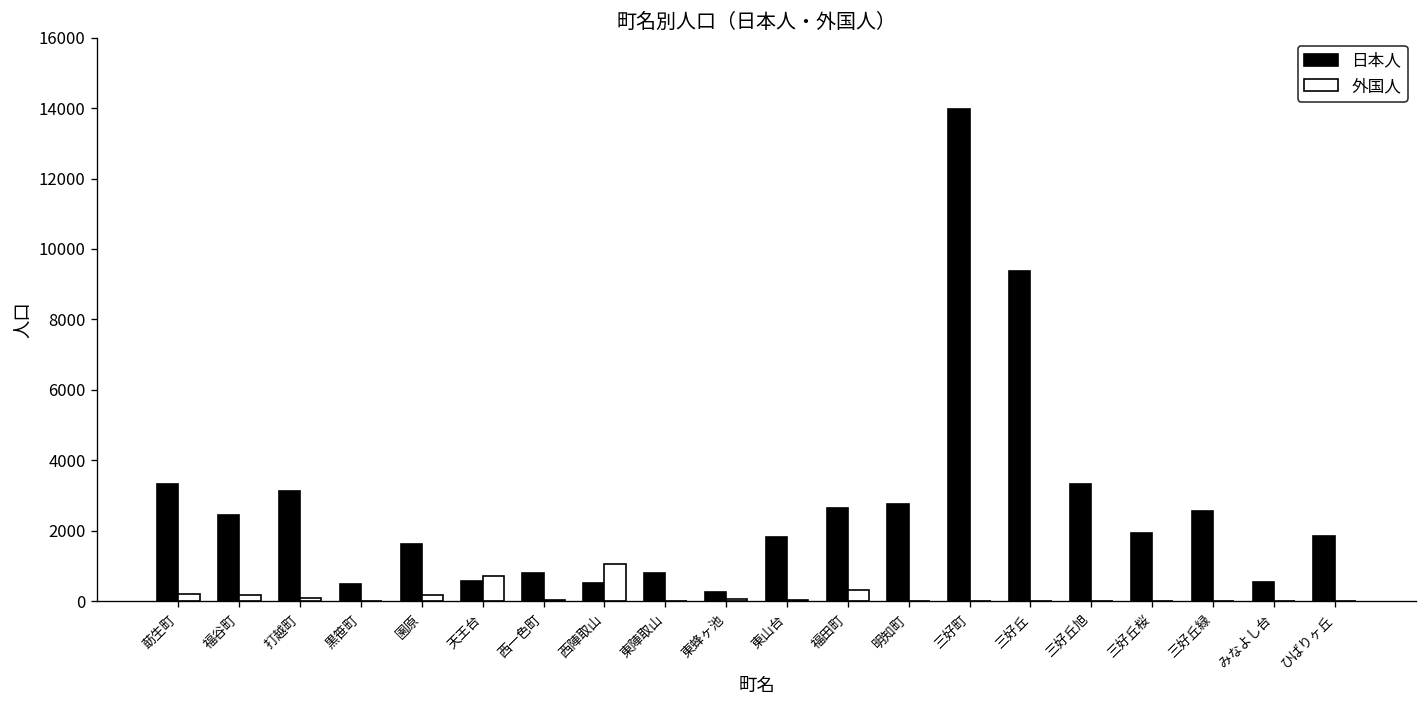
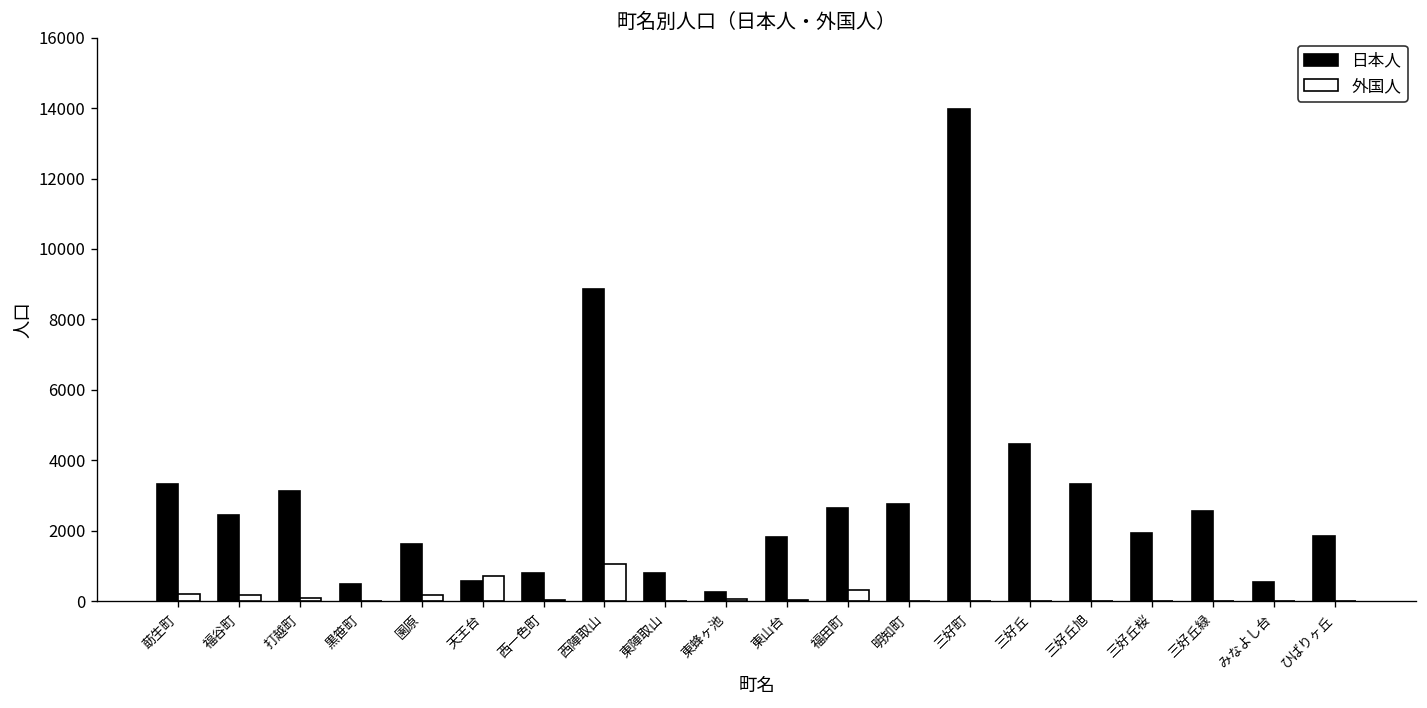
  {
    "日本人": {
      "莇生町": 3300,
      "福谷町": 2400,
      "打越町": 3100,
      "黒笹町": 500,
      "園原": 1600,
      "天王台": 600,
      "西一色町": 800,
-     "西陣取山": 500,
+     "西陣取山": 8900,
      "東陣取山": 800,
      "東蜂ヶ池": 300,
      "東山台": 1800,
      "福田町": 2600,
      "明知町": 2800,
      "三好町": 14000,
-     "三好丘": 9400,
+     "三好丘": 4500,
      "三好丘旭": 3300,
      "三好丘桜": 1900,
      "三好丘緑": 2600,
      "みなよし台": 600,
      "ひばりヶ丘": 1800
    },
    "外国人": {
      "莇生町": 200,
      "福谷町": 200,
      "打越町": 100,
      "園原": 200,
      "天王台": 700,
      "西陣取山": 1100,
      "福田町": 300,
      "明知町": 0,
      "三好町": 0,
      "三好丘": 0,
      "三好丘旭": 0,
      "三好丘桜": 0,
      "三好丘緑": 0,
      "みなよし台": 0,
      "ひばりヶ丘": 0
    }
  }
